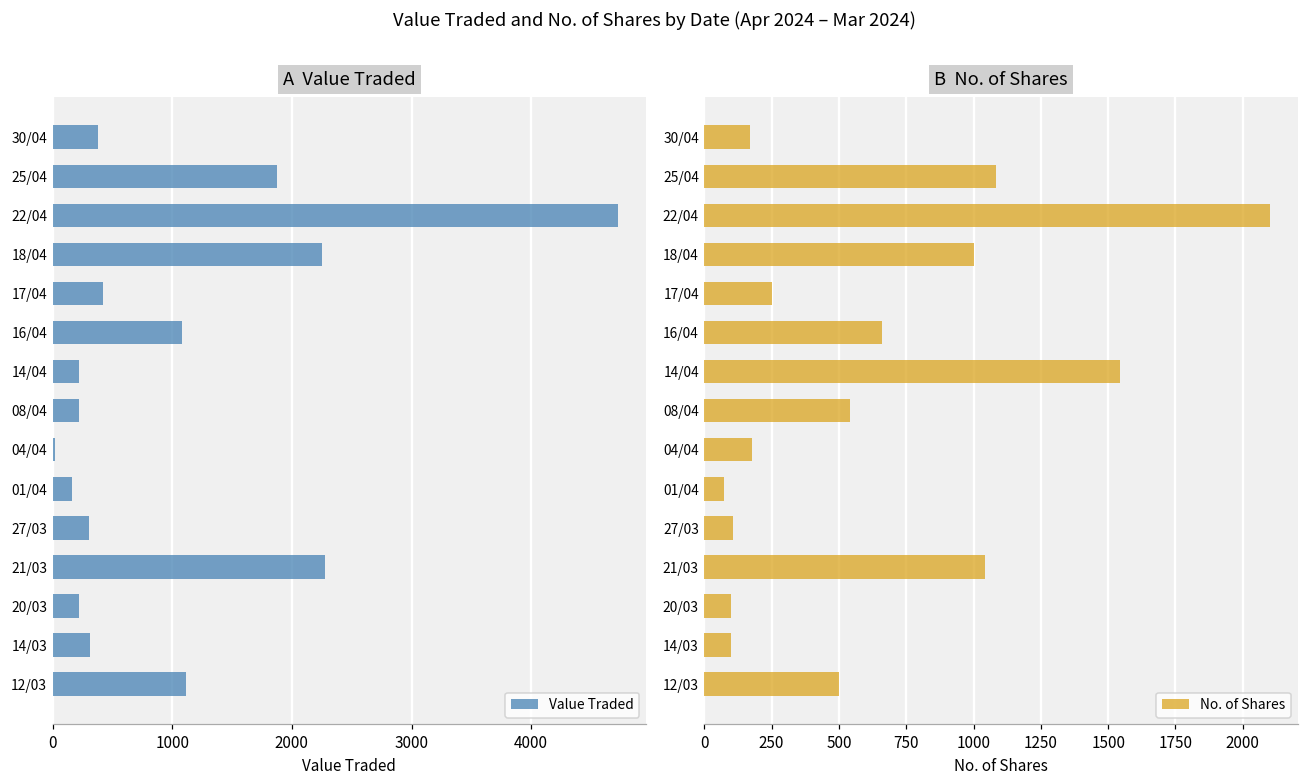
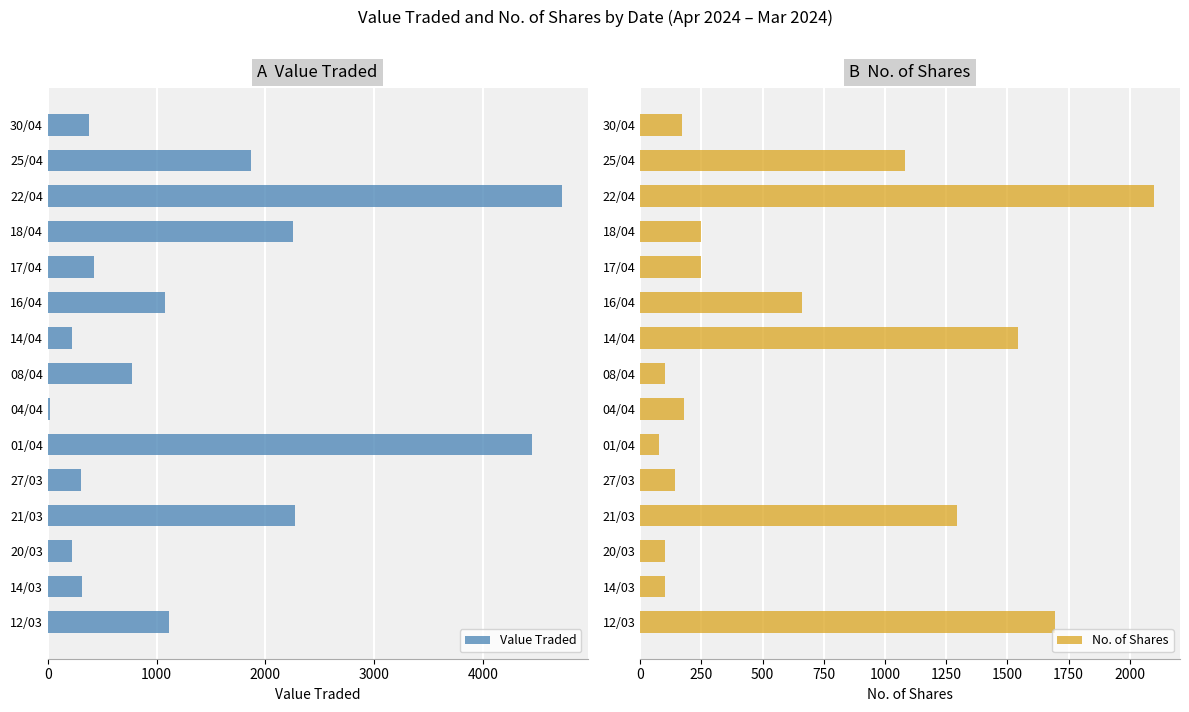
  {
    "A Value Traded": {
      "30/04": 380,
      "25/04": 1870,
      "22/04": 4730,
      "18/04": 2250,
      "17/04": 430,
      "16/04": 1080,
      "14/04": 220,
-     "08/04": 220,
-     "01/04": 170,
+     "08/04": 770,
+     "01/04": 4450,
      "27/03": 310,
      "21/03": 2270,
      "20/03": 220,
      "14/03": 320,
      "12/03": 1110
    },
    "B No. of Shares": {
      "30/04": 170,
      "25/04": 1080,
      "22/04": 2100,
-     "18/04": 1000,
+     "18/04": 250,
      "17/04": 250,
      "16/04": 660,
      "14/04": 1550,
-     "08/04": 540,
+     "08/04": 100,
      "04/04": 180,
      "01/04": 80,
-     "27/03": 110,
-     "21/03": 1040,
+     "27/03": 140,
+     "21/03": 1300,
      "20/03": 100,
      "14/03": 100,
-     "12/03": 500
+     "12/03": 1700
    }
  }
